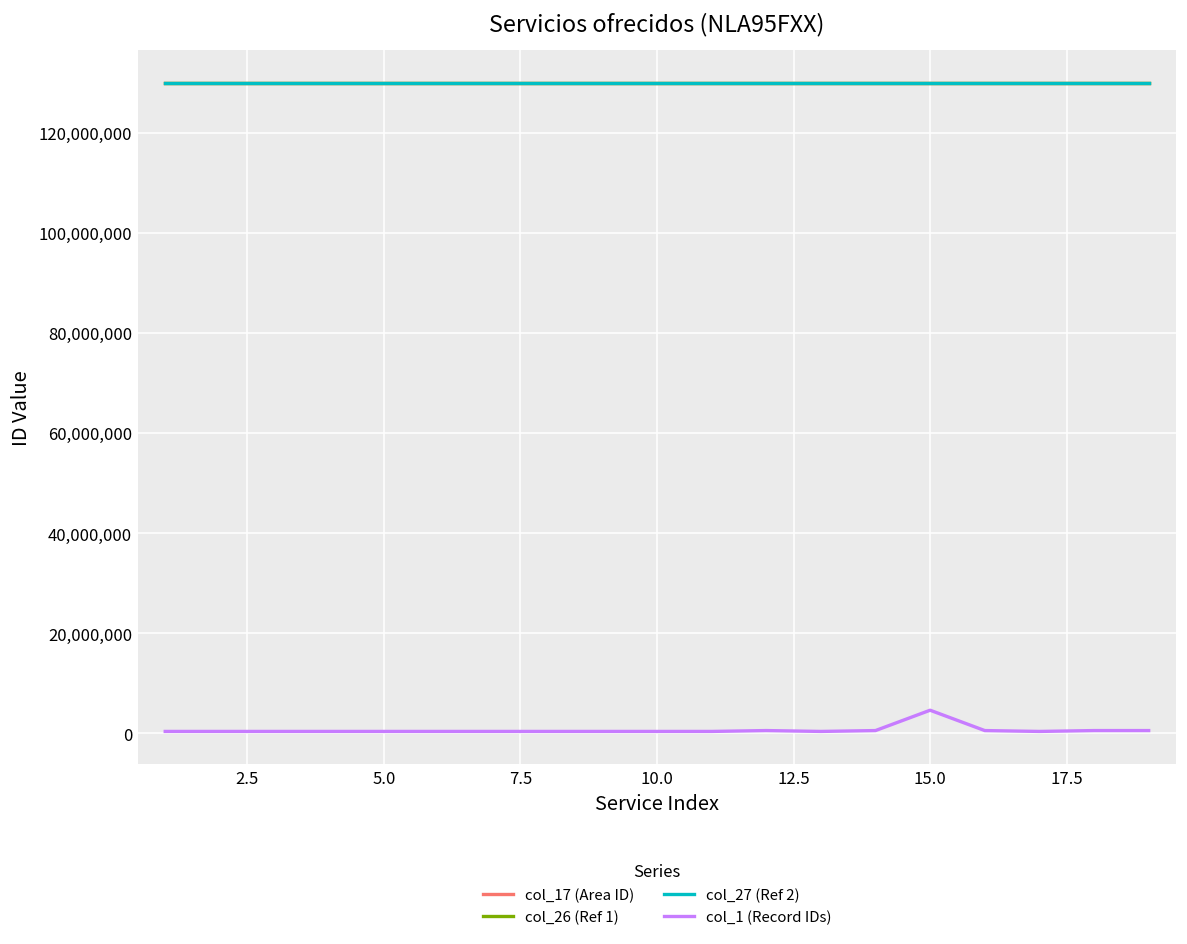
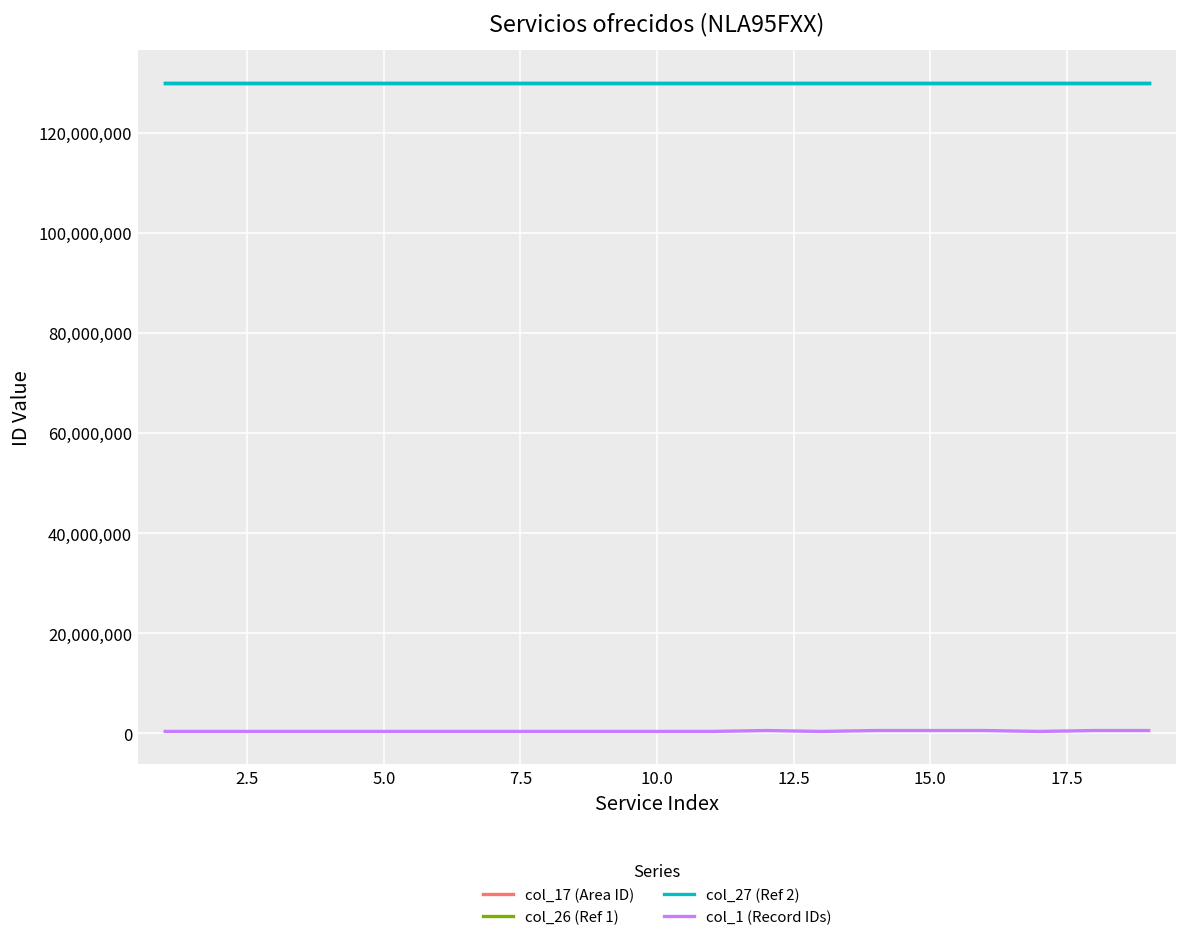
  {
    "col_27 (Ref 2)": {
      "5.0": "130,000,000",
      "10.0": "130,000,000",
      "15.0": "130,000,000"
    },
    "col_1 (Record IDs)": {
      "5.0": "0",
      "10.0": "0",
-     "15.0": "5,000,000"
+     "15.0": "1,000,000"
    }
  }
